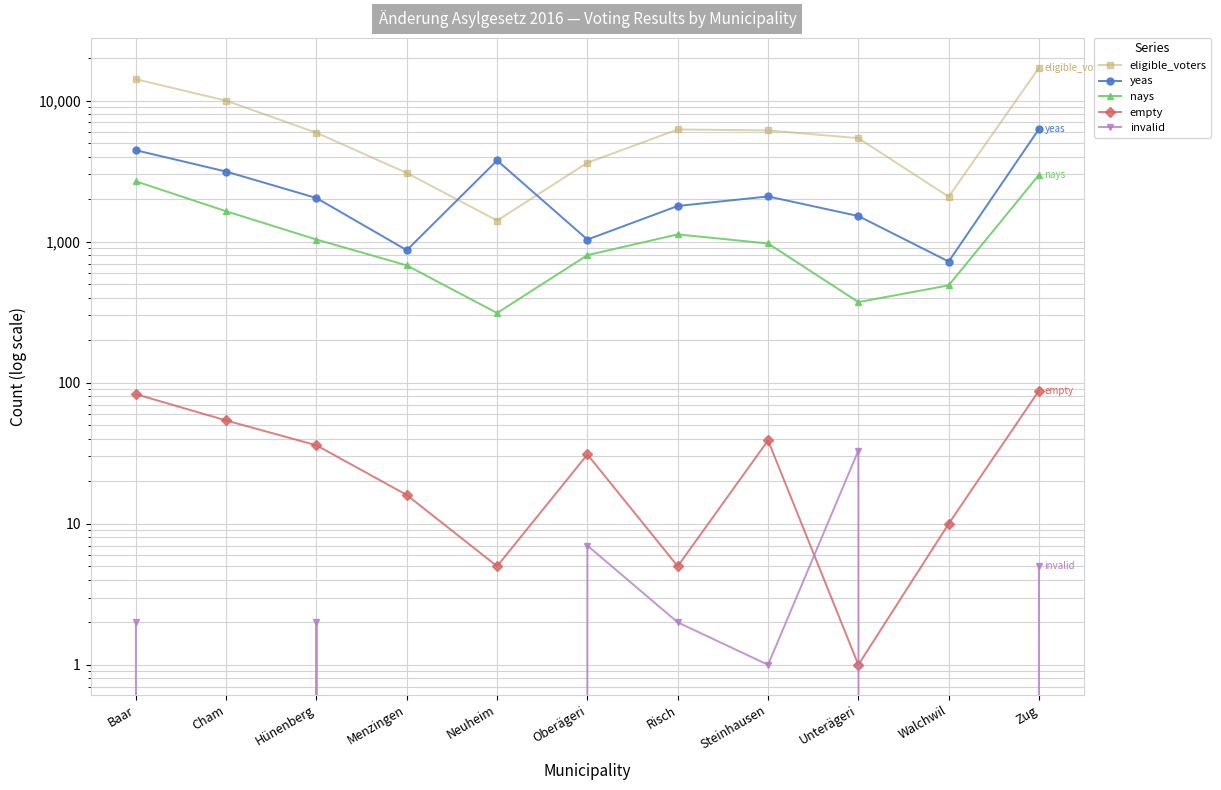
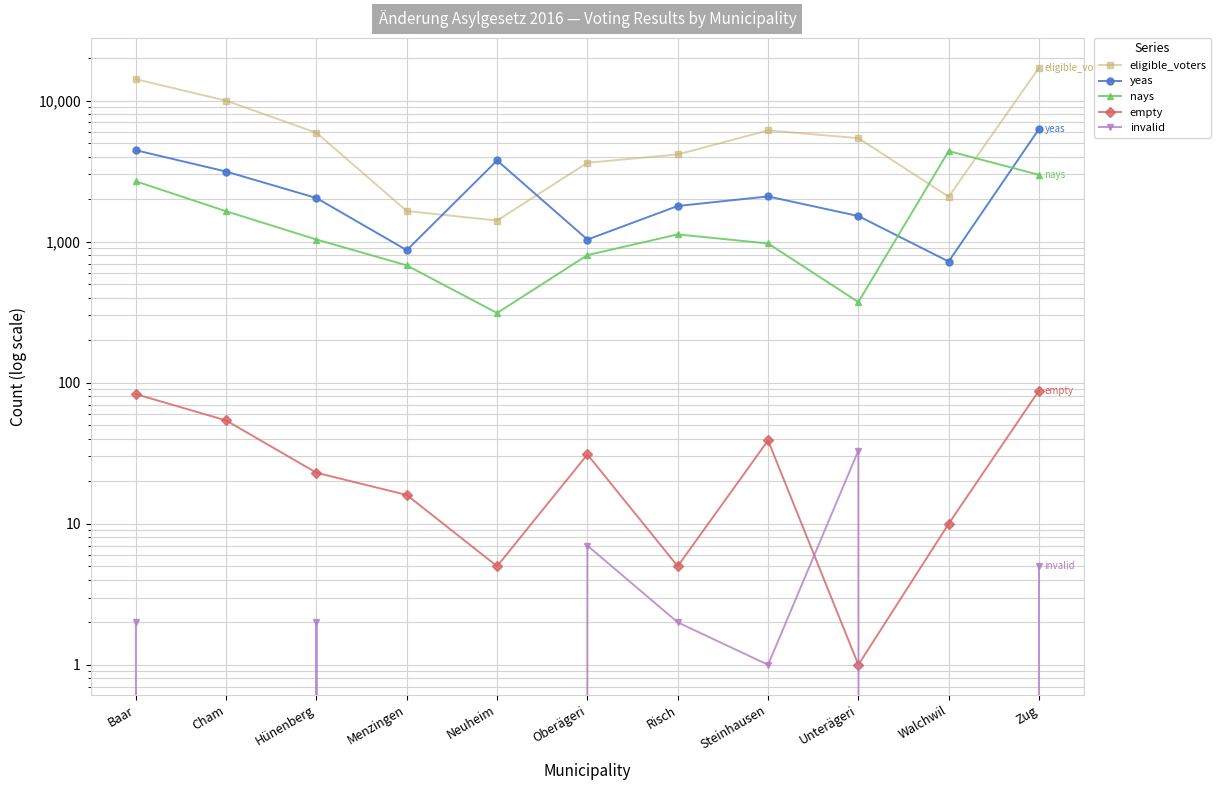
  {
    "eligible_voters": {
      "Baar": "14,000",
      "Cham": "10,000",
      "Hünenberg": "5,900",
-     "Menzingen": "3,100",
+     "Menzingen": "1,600",
      "Neuheim": "1,400",
      "Oberägeri": "3,600",
-     "Risch": "6,000",
+     "Risch": "4,200",
      "Steinhausen": "6,000",
      "Unterägeri": "5,400",
      "Walchwil": "2,100",
      "Zug": "17,000"
    },
    "yeas": {
      "Baar": "4,400",
      "Cham": "3,100",
      "Hünenberg": "2,000",
      "Menzingen": "900",
      "Neuheim": "3,800",
      "Oberägeri": "1,000",
      "Risch": "1,800",
      "Steinhausen": "2,100",
      "Unterägeri": "1,500",
      "Walchwil": "700",
      "Zug": "6,000"
    },
    "nays": {
      "Baar": "2,700",
      "Cham": "1,600",
      "Hünenberg": "1,000",
      "Menzingen": "700",
      "Neuheim": "310",
      "Oberägeri": "800",
      "Risch": "1,100",
      "Steinhausen": "1,000",
      "Unterägeri": "370",
-     "Walchwil": "490",
+     "Walchwil": "4,400",
      "Zug": "3,000"
    },
    "empty": {
      "Baar": "80",
      "Cham": "54",
-     "Hünenberg": "36",
+     "Hünenberg": "23",
      "Menzingen": "16",
      "Neuheim": "5",
      "Oberägeri": "31",
      "Risch": "5",
      "Steinhausen": "39",
      "Unterägeri": "1",
      "Walchwil": "10",
      "Zug": "90"
    },
    "invalid": {
      "Baar": "2",
      "Hünenberg": "2",
      "Oberägeri": "7",
      "Risch": "2",
      "Steinhausen": "1",
      "Unterägeri": "33",
      "Zug": "5"
    }
  }
